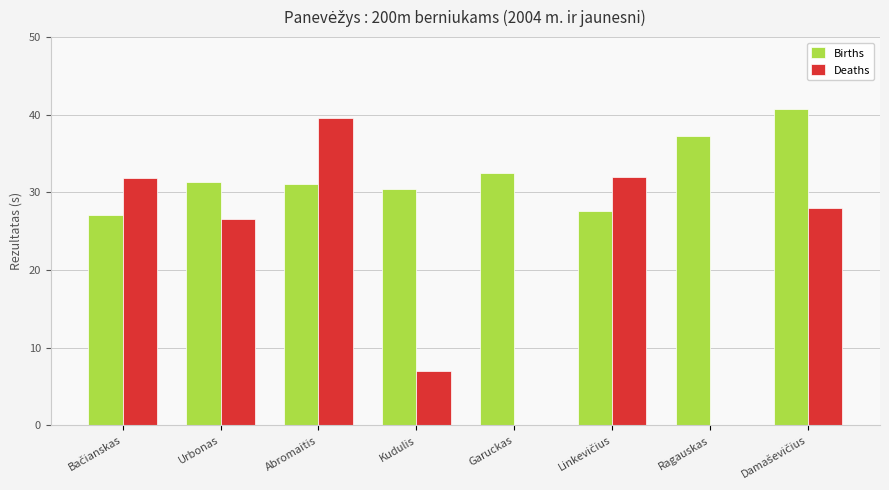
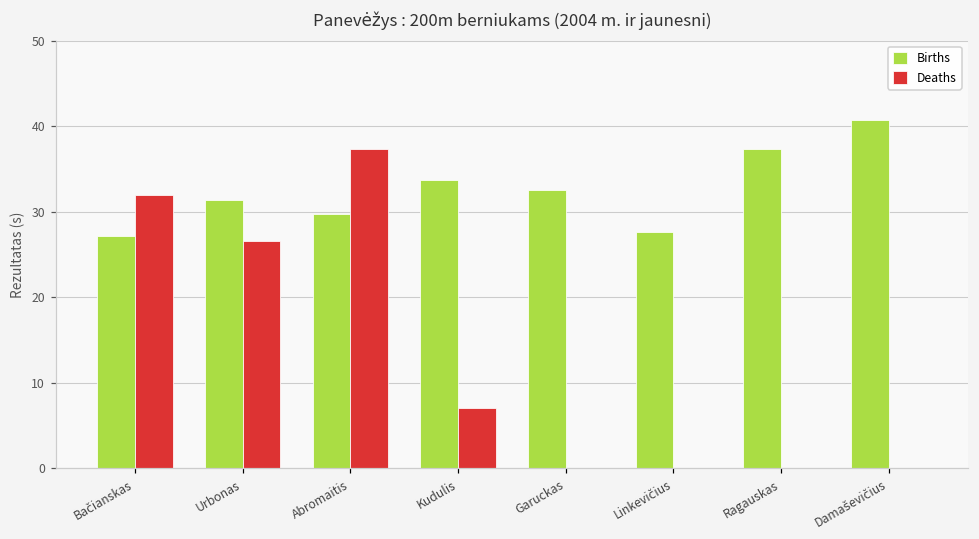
  {
    "Births": {
      "Bačianskas": 27,
      "Urbonas": 31,
-     "Abromaitis": 31,
-     "Kudulis": 31,
+     "Abromaitis": 30,
+     "Kudulis": 34,
      "Garuckas": 33,
      "Linkevičius": 28,
      "Ragauskas": 37,
      "Damaševičius": 41
    },
    "Deaths": {
      "Bačianskas": 32,
      "Urbonas": 27,
-     "Abromaitis": 40,
+     "Abromaitis": 37,
      "Kudulis": 7,
      "Garuckas": 0,
-     "Linkevičius": 32,
+     "Linkevičius": 0,
      "Ragauskas": 0,
-     "Damaševičius": 28
+     "Damaševičius": 0
    }
  }
